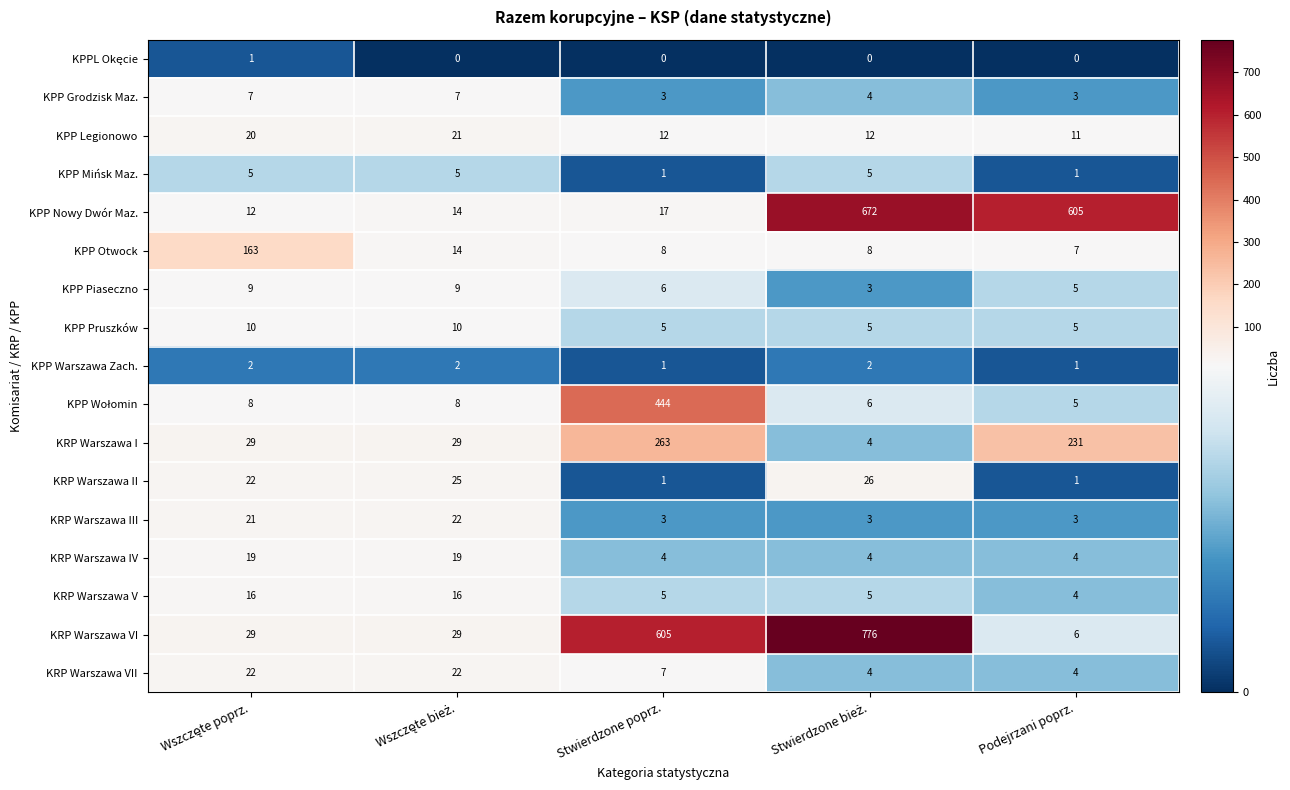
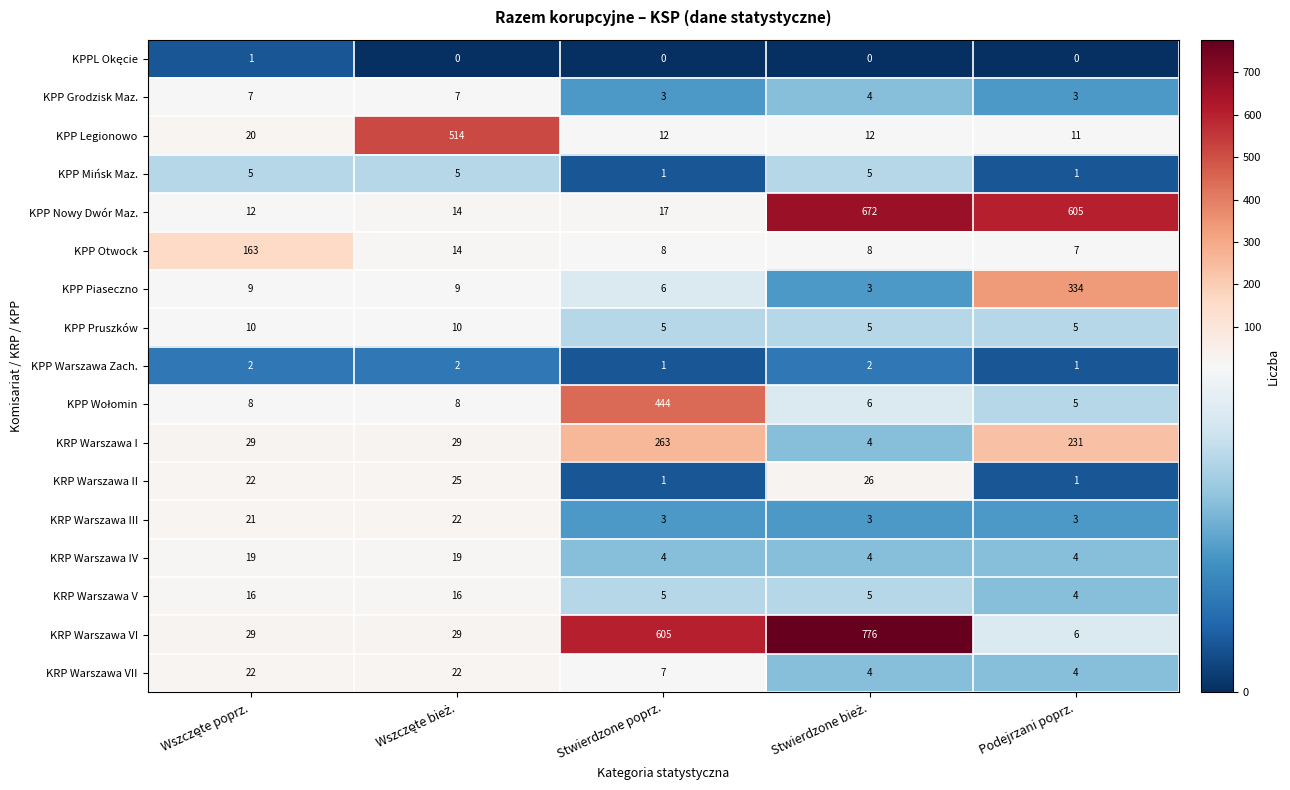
  {
    "KPPL Okęcie": {
      "Wszczęte poprz.": 1,
      "Wszczęte bież.": 0,
      "Stwierdzone poprz.": 0,
      "Stwierdzone bież.": 0,
      "Podejrzani poprz.": 0
    },
    "KPP Grodzisk Maz.": {
      "Wszczęte poprz.": 7,
      "Wszczęte bież.": 7,
      "Stwierdzone poprz.": 3,
      "Stwierdzone bież.": 4,
      "Podejrzani poprz.": 3
    },
    "KPP Legionowo": {
      "Wszczęte poprz.": 20,
-     "Wszczęte bież.": 21,
+     "Wszczęte bież.": 514,
      "Stwierdzone poprz.": 12,
      "Stwierdzone bież.": 12,
      "Podejrzani poprz.": 11
    },
    "KPP Mińsk Maz.": {
      "Wszczęte poprz.": 5,
      "Wszczęte bież.": 5,
      "Stwierdzone poprz.": 1,
      "Stwierdzone bież.": 5,
      "Podejrzani poprz.": 1
    },
    "KPP Nowy Dwór Maz.": {
      "Wszczęte poprz.": 12,
      "Wszczęte bież.": 14,
      "Stwierdzone poprz.": 17,
      "Stwierdzone bież.": 672,
      "Podejrzani poprz.": 605
    },
    "KPP Otwock": {
      "Wszczęte poprz.": 163,
      "Wszczęte bież.": 14,
      "Stwierdzone poprz.": 8,
      "Stwierdzone bież.": 8,
      "Podejrzani poprz.": 7
    },
    "KPP Piaseczno": {
      "Wszczęte poprz.": 9,
      "Wszczęte bież.": 9,
      "Stwierdzone poprz.": 6,
      "Stwierdzone bież.": 3,
-     "Podejrzani poprz.": 5
+     "Podejrzani poprz.": 334
    },
    "KPP Pruszków": {
      "Wszczęte poprz.": 10,
      "Wszczęte bież.": 10,
      "Stwierdzone poprz.": 5,
      "Stwierdzone bież.": 5,
      "Podejrzani poprz.": 5
    },
    "KPP Warszawa Zach.": {
      "Wszczęte poprz.": 2,
      "Wszczęte bież.": 2,
      "Stwierdzone poprz.": 1,
      "Stwierdzone bież.": 2,
      "Podejrzani poprz.": 1
    },
    "KPP Wołomin": {
      "Wszczęte poprz.": 8,
      "Wszczęte bież.": 8,
      "Stwierdzone poprz.": 444,
      "Stwierdzone bież.": 6,
      "Podejrzani poprz.": 5
    },
    "KRP Warszawa I": {
      "Wszczęte poprz.": 29,
      "Wszczęte bież.": 29,
      "Stwierdzone poprz.": 263,
      "Stwierdzone bież.": 4,
      "Podejrzani poprz.": 231
    },
    "KRP Warszawa II": {
      "Wszczęte poprz.": 22,
      "Wszczęte bież.": 25,
      "Stwierdzone poprz.": 1,
      "Stwierdzone bież.": 26,
      "Podejrzani poprz.": 1
    },
    "KRP Warszawa III": {
      "Wszczęte poprz.": 21,
      "Wszczęte bież.": 22,
      "Stwierdzone poprz.": 3,
      "Stwierdzone bież.": 3,
      "Podejrzani poprz.": 3
    },
    "KRP Warszawa IV": {
      "Wszczęte poprz.": 19,
      "Wszczęte bież.": 19,
      "Stwierdzone poprz.": 4,
      "Stwierdzone bież.": 4,
      "Podejrzani poprz.": 4
    },
    "KRP Warszawa V": {
      "Wszczęte poprz.": 16,
      "Wszczęte bież.": 16,
      "Stwierdzone poprz.": 5,
      "Stwierdzone bież.": 5,
      "Podejrzani poprz.": 4
    },
    "KRP Warszawa VI": {
      "Wszczęte poprz.": 29,
      "Wszczęte bież.": 29,
      "Stwierdzone poprz.": 605,
      "Stwierdzone bież.": 776,
      "Podejrzani poprz.": 6
    },
    "KRP Warszawa VII": {
      "Wszczęte poprz.": 22,
      "Wszczęte bież.": 22,
      "Stwierdzone poprz.": 7,
      "Stwierdzone bież.": 4,
      "Podejrzani poprz.": 4
    }
  }
